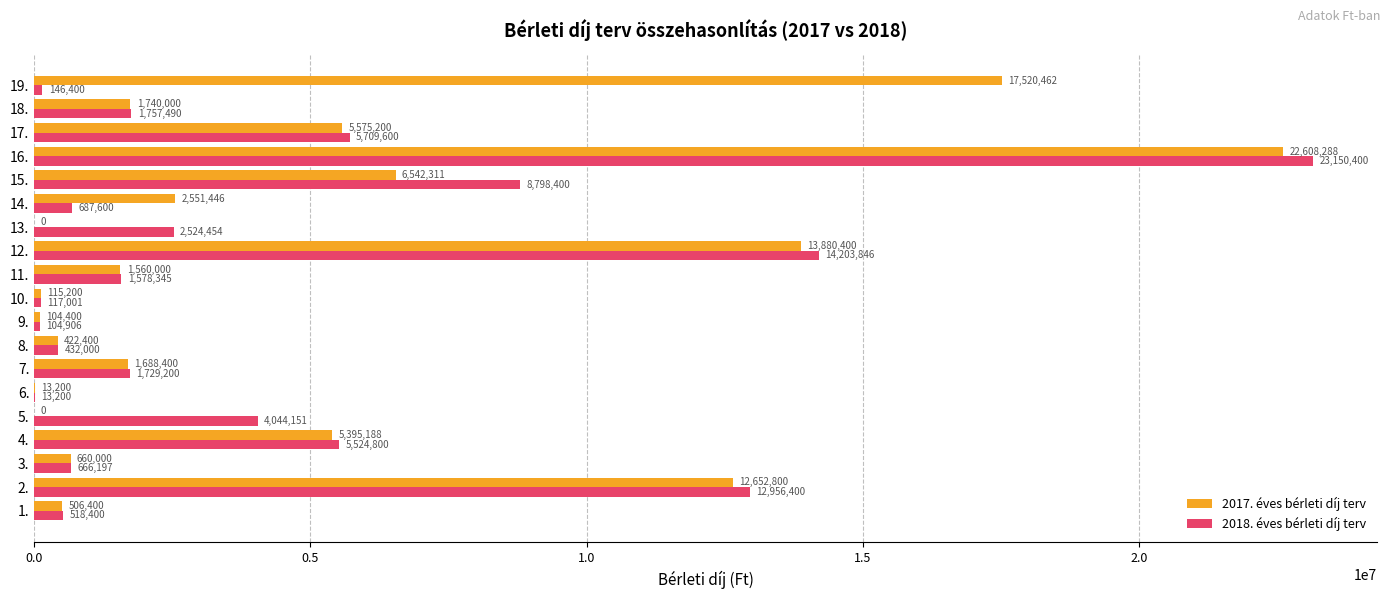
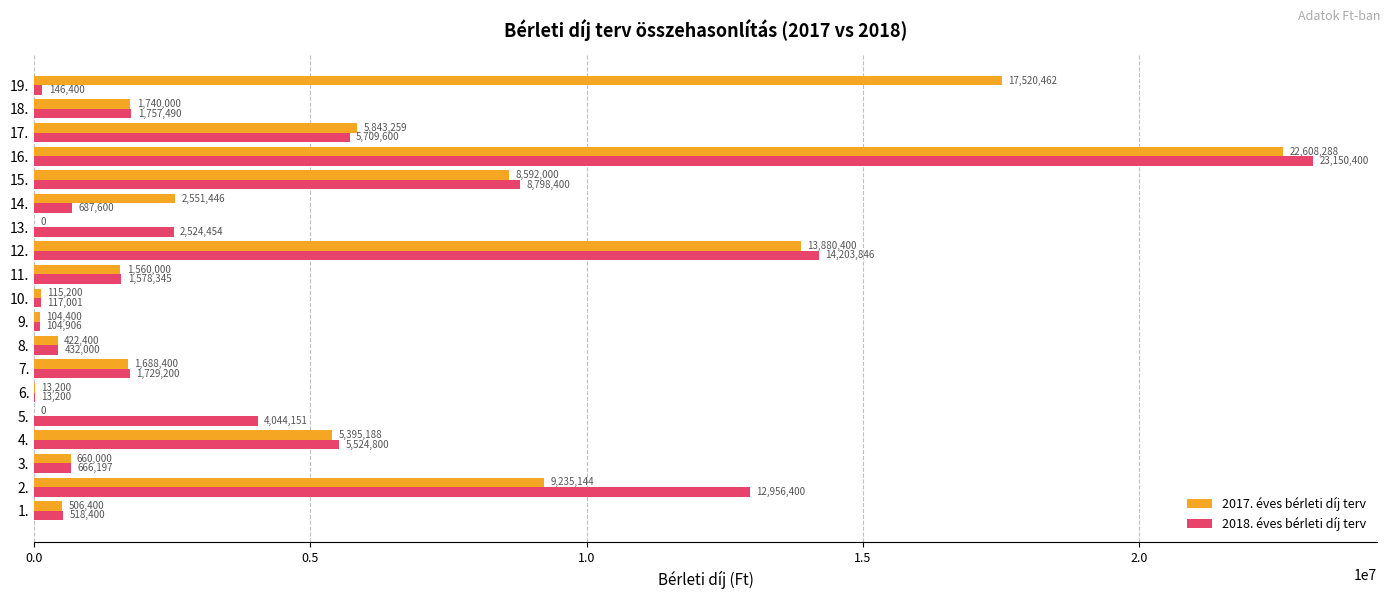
  {
    "2017. éves bérleti díj terv": {
      "19.": "17,520,462",
      "18.": "1,740,000",
-     "17.": "5,575,200",
+     "17.": "5,843,259",
      "16.": "22,608,288",
-     "15.": "6,542,311",
+     "15.": "8,592,000",
      "14.": "2,551,446",
      "13.": "0",
      "12.": "13,880,400",
      "11.": "1,560,000",
      "10.": "115,200",
      "9.": "104,400",
      "8.": "422,400",
      "7.": "1,688,400",
      "6.": "13,200",
      "5.": "0",
      "4.": "5,395,188",
      "3.": "660,000",
-     "2.": "12,652,800",
+     "2.": "9,235,144",
      "1.": "506,400"
    },
    "2018. éves bérleti díj terv": {
      "19.": "146,400",
      "18.": "1,757,490",
      "17.": "5,709,600",
      "16.": "23,150,400",
      "15.": "8,798,400",
      "14.": "687,600",
      "13.": "2,524,454",
      "12.": "14,203,846",
      "11.": "1,578,345",
      "10.": "117,001",
      "9.": "104,906",
      "8.": "432,000",
      "7.": "1,729,200",
      "6.": "13,200",
      "5.": "4,044,151",
      "4.": "5,524,800",
      "3.": "666,197",
      "2.": "12,956,400",
      "1.": "518,400"
    }
  }
